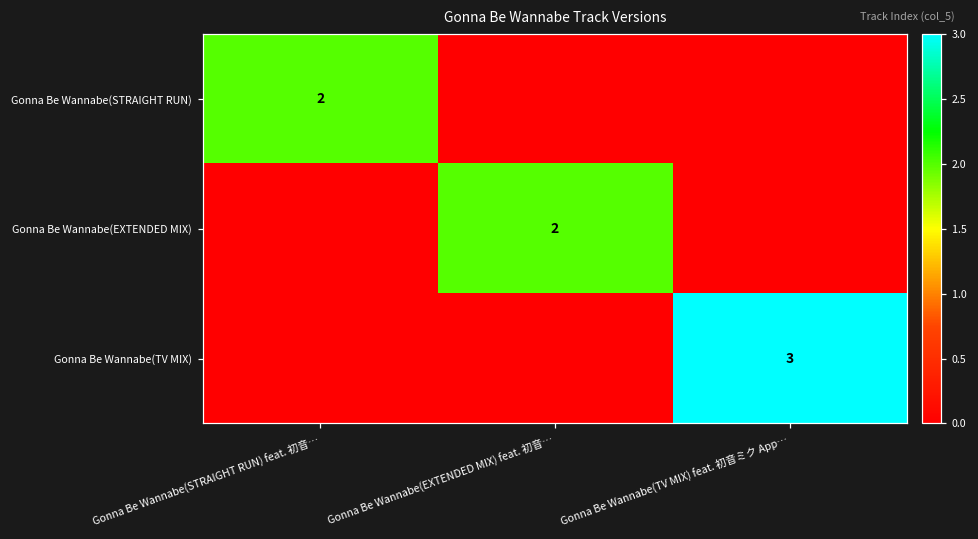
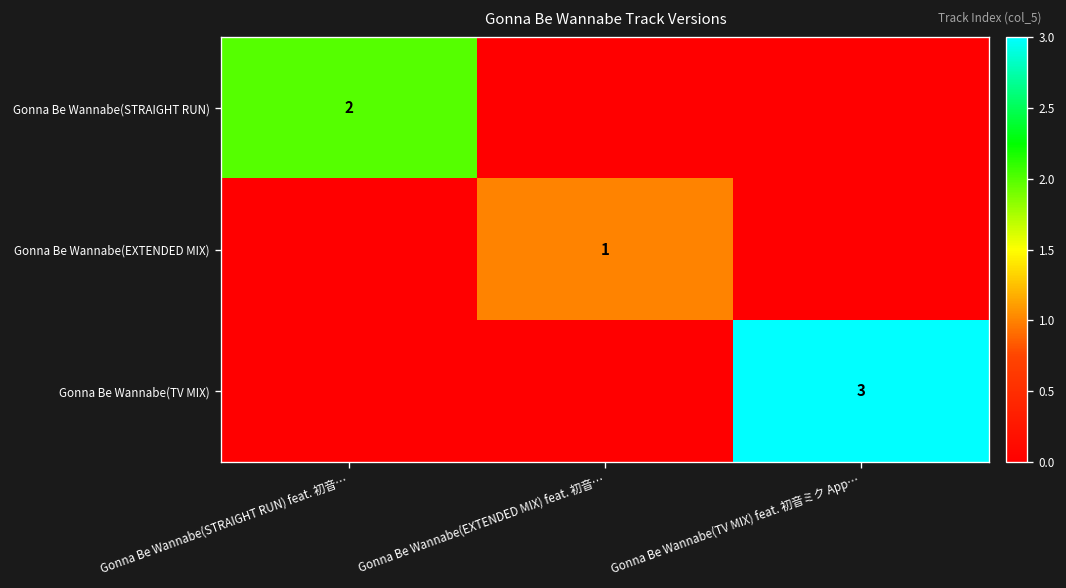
  {
    "Gonna Be Wannabe(STRAIGHT RUN)": {
      "Gonna Be Wannabe(STRAIGHT RUN) feat. 初音…": 2
    },
    "Gonna Be Wannabe(EXTENDED MIX)": {
-     "Gonna Be Wannabe(EXTENDED MIX) feat. 初音…": 2
+     "Gonna Be Wannabe(EXTENDED MIX) feat. 初音…": 1
    },
    "Gonna Be Wannabe(TV MIX)": {
      "Gonna Be Wannabe(TV MIX) feat. 初音ミク App…": 3
    }
  }
